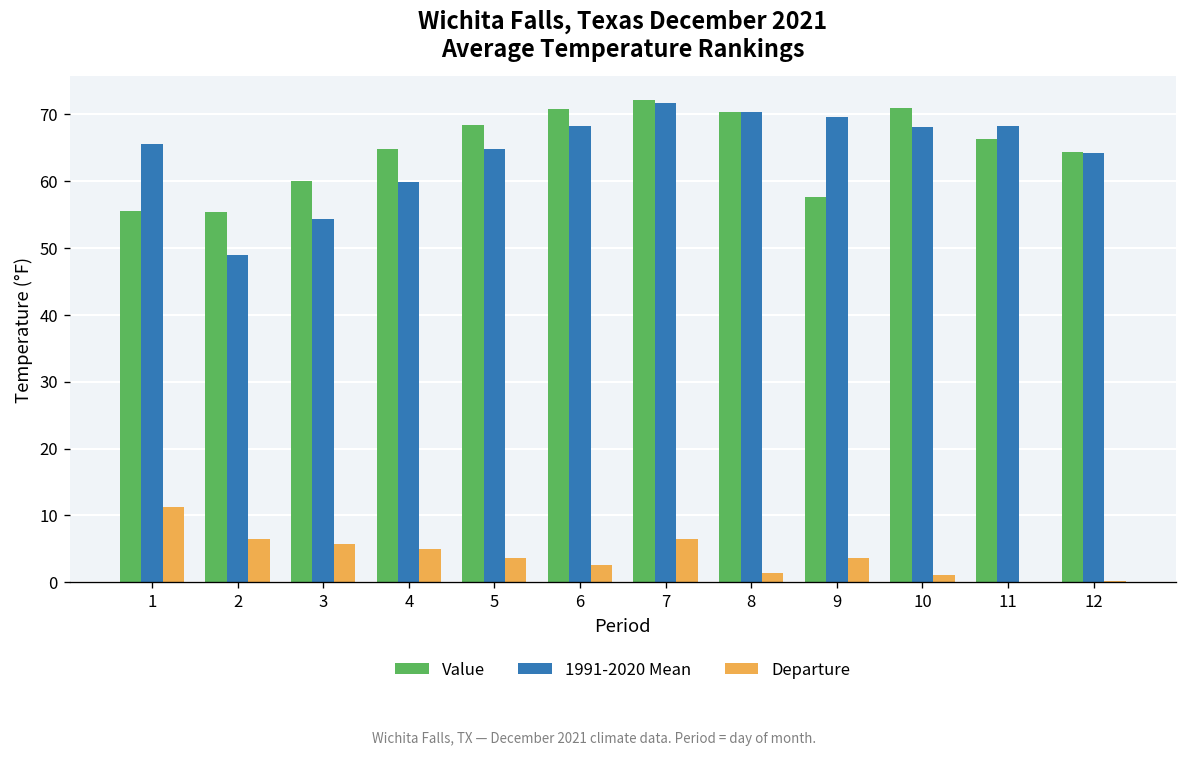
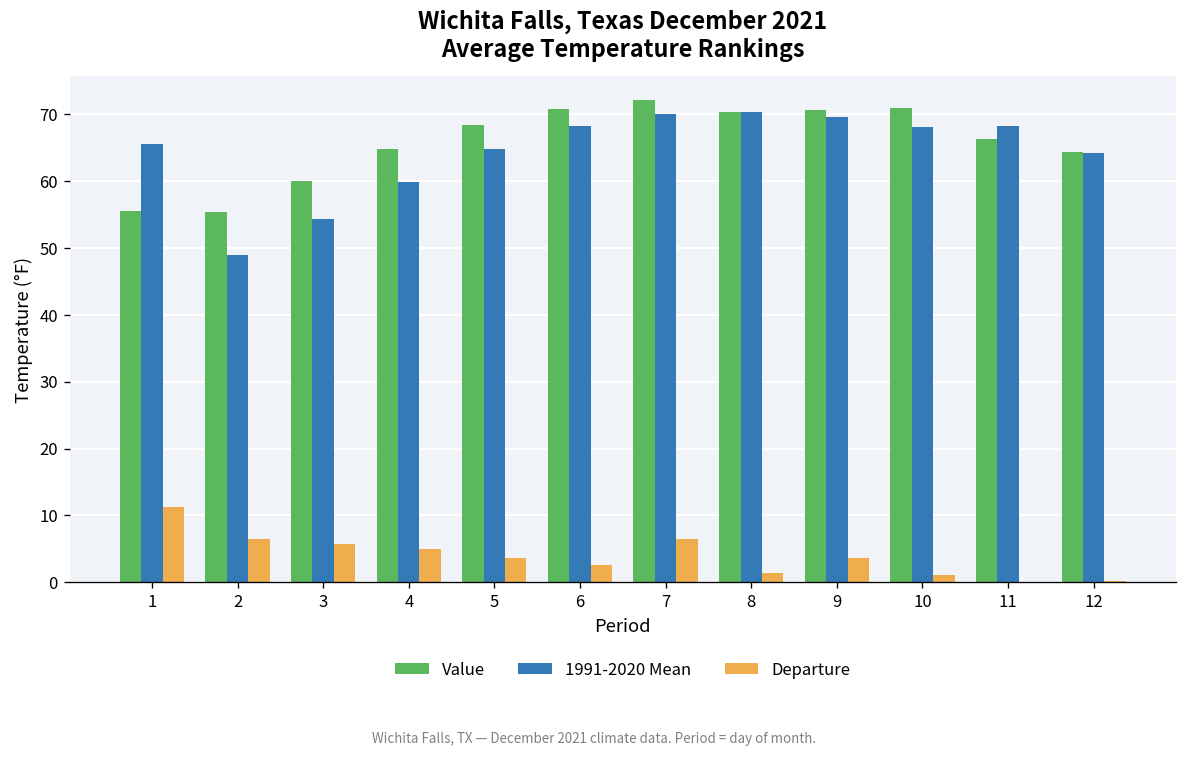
  {
    "Value": {
      "1": 56,
      "2": 55,
      "3": 60,
      "4": 65,
      "5": 69,
      "6": 71,
      "7": 72,
      "8": 70,
-     "9": 58,
+     "9": 71,
      "10": 71,
      "11": 66,
      "12": 64
    },
    "1991-2020 Mean": {
      "1": 66,
      "2": 49,
      "3": 54,
      "4": 60,
      "5": 65,
      "6": 68,
-     "7": 72,
+     "7": 70,
      "8": 70,
      "9": 70,
      "10": 68,
      "11": 68,
      "12": 64
    },
    "Departure": {
      "1": 11,
      "2": 7,
      "3": 6,
      "4": 5,
      "5": 4,
      "6": 3,
      "7": 6,
      "8": 1,
      "9": 4,
      "10": 1,
      "11": 0
    }
  }
